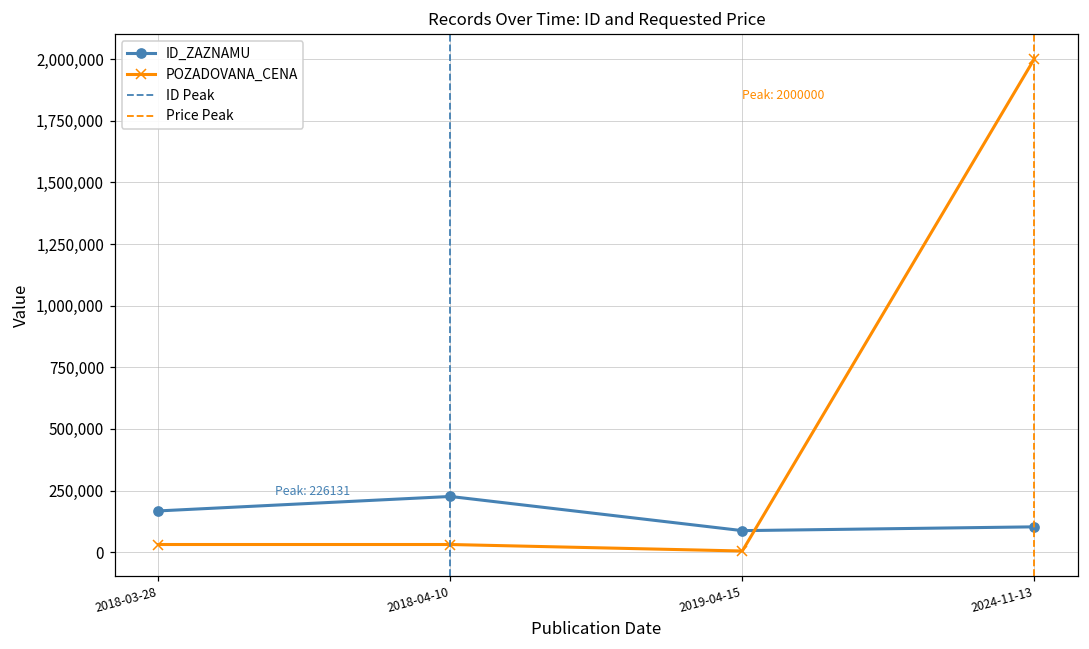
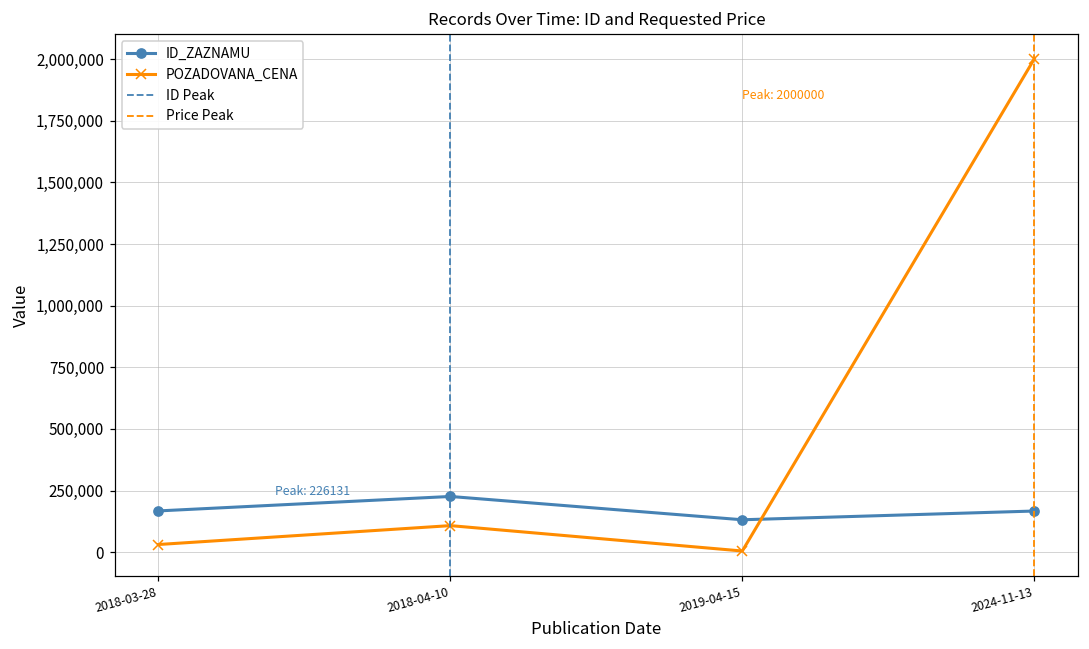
  {
    "ID_ZAZNAMU": {
      "2018-03-28": "170,000",
      "2018-04-10": "230,000",
-     "2019-04-15": "90,000",
-     "2024-11-13": "100,000"
+     "2019-04-15": "130,000",
+     "2024-11-13": "170,000"
    },
    "POZADOVANA_CENA": {
      "2018-03-28": "30,000",
-     "2018-04-10": "30,000",
+     "2018-04-10": "110,000",
      "2019-04-15": "0",
      "2024-11-13": "2,000,000"
    }
  }
